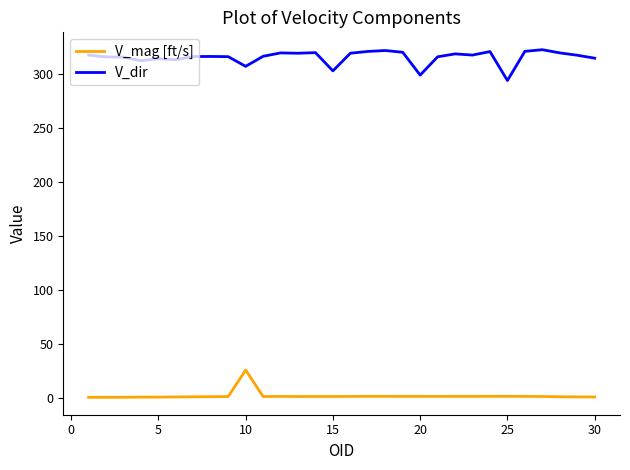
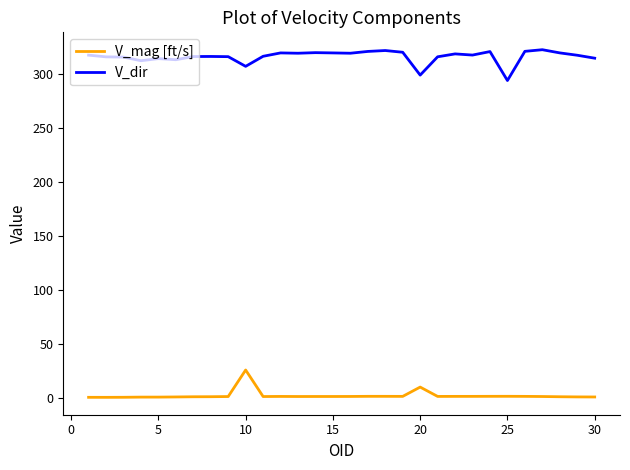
  {
    "V_mag [ft/s]": {
      "5": 1,
      "10": 26,
      "15": 2,
-     "20": 2,
+     "20": 11,
      "25": 2,
      "30": 1
    },
    "V_dir": {
      "10": 307,
-     "15": 303,
+     "15": 320,
      "20": 299,
      "25": 294,
      "30": 315
    }
  }
